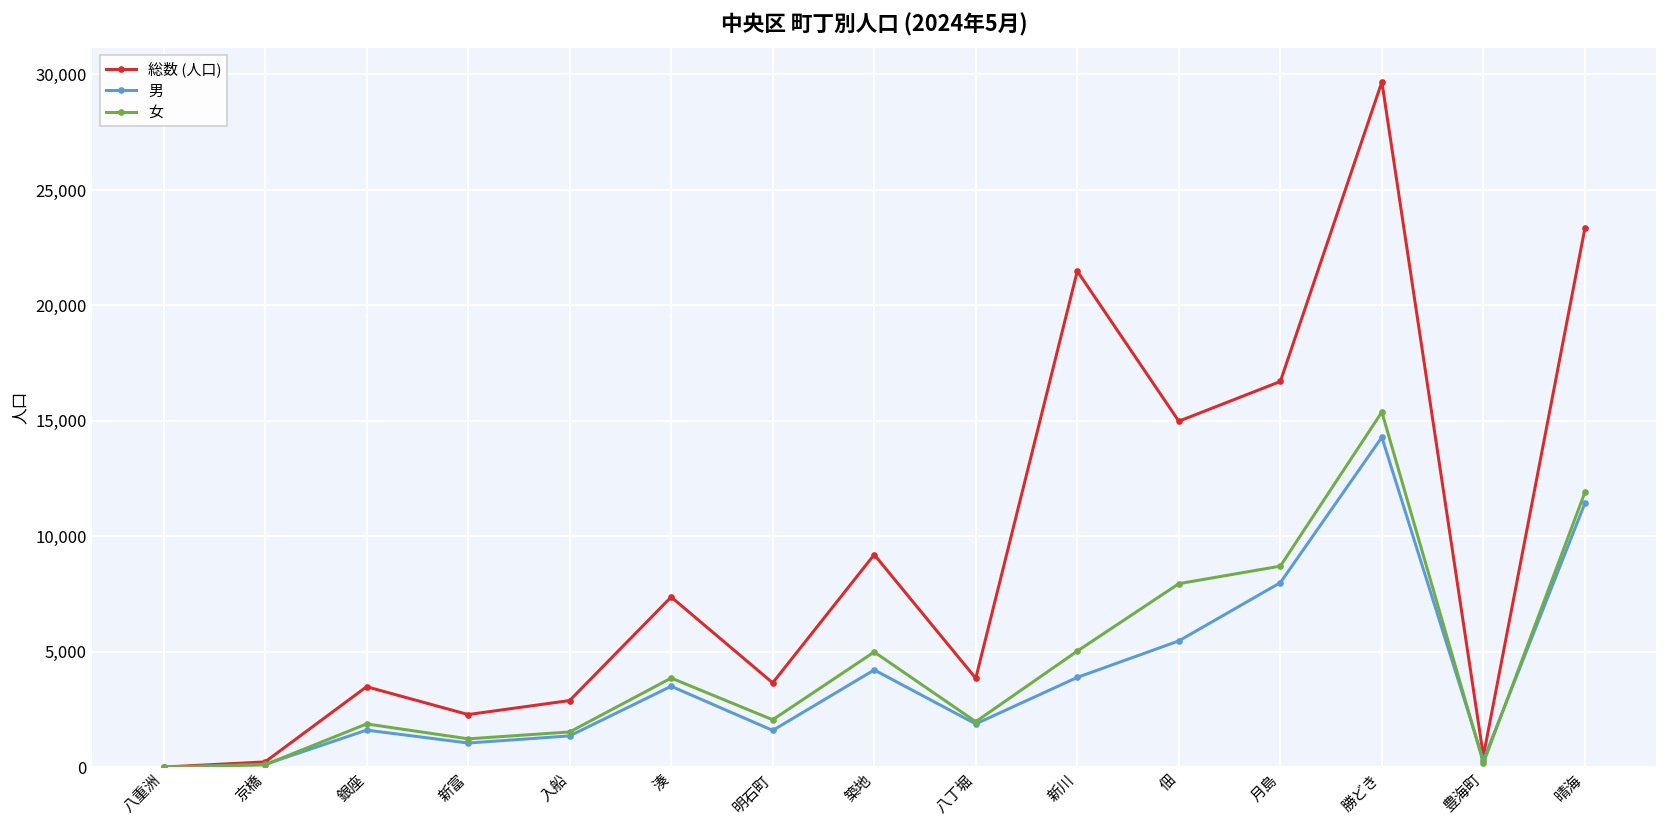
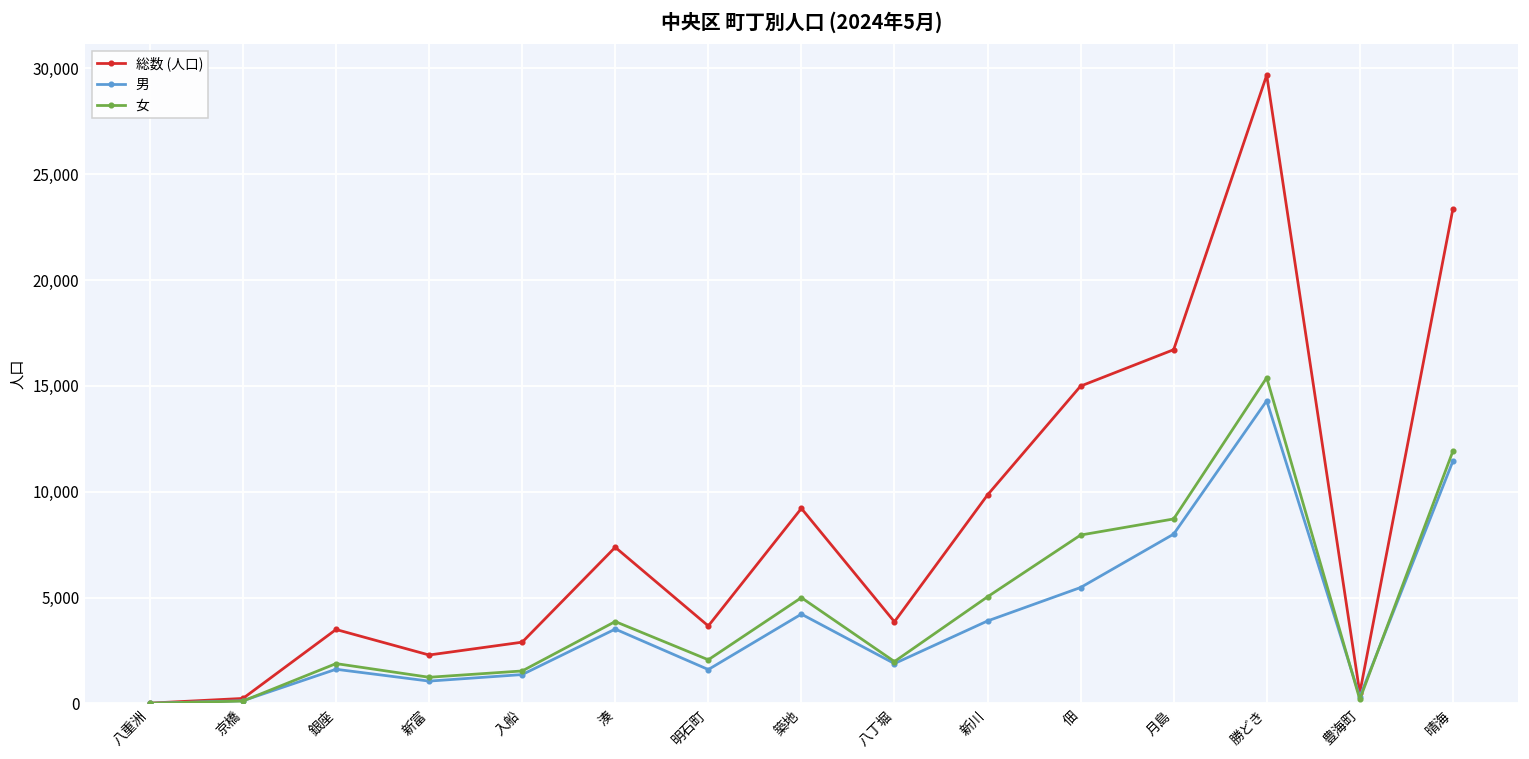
  {
    "総数 (人口)": {
      "銀座": "3,500",
      "新富": "2,300",
      "入船": "2,900",
      "湊": "7,400",
      "明石町": "3,700",
      "築地": "9,200",
      "八丁堀": "3,900",
-     "新川": "21,500",
+     "新川": "9,800",
      "佃": "15,000",
      "月島": "16,700",
      "勝どき": "29,700",
      "豊海町": "500",
      "晴海": "23,300"
    },
    "男": {
      "銀座": "1,600",
      "新富": "1,100",
      "入船": "1,400",
      "湊": "3,500",
      "明石町": "1,600",
      "築地": "4,200",
      "新川": "3,900",
      "佃": "5,500",
      "月島": "8,000",
      "勝どき": "14,300",
      "晴海": "11,400"
    },
    "女": {
      "銀座": "1,900",
      "新富": "1,200",
      "入船": "1,500",
      "湊": "3,900",
      "明石町": "2,100",
      "築地": "5,000",
      "新川": "5,000",
      "佃": "8,000",
      "月島": "8,700",
      "勝どき": "15,400",
      "晴海": "11,900"
    }
  }
